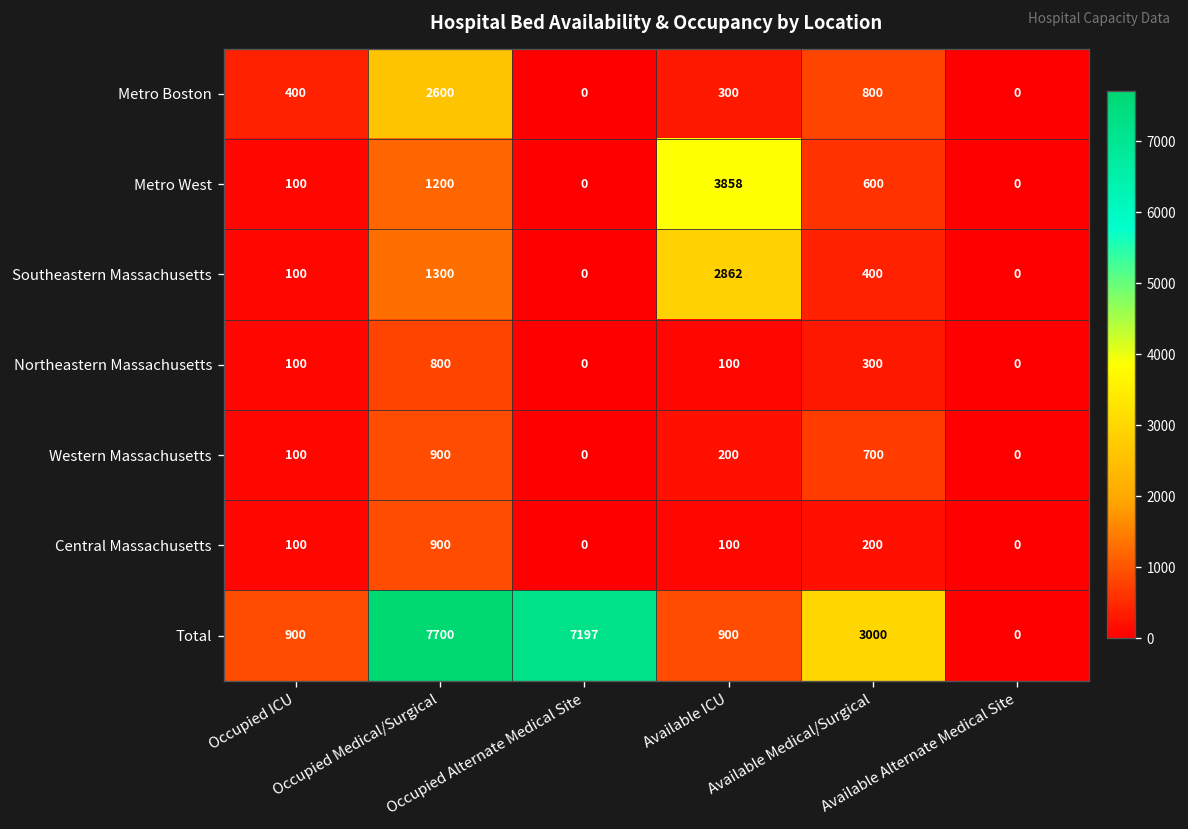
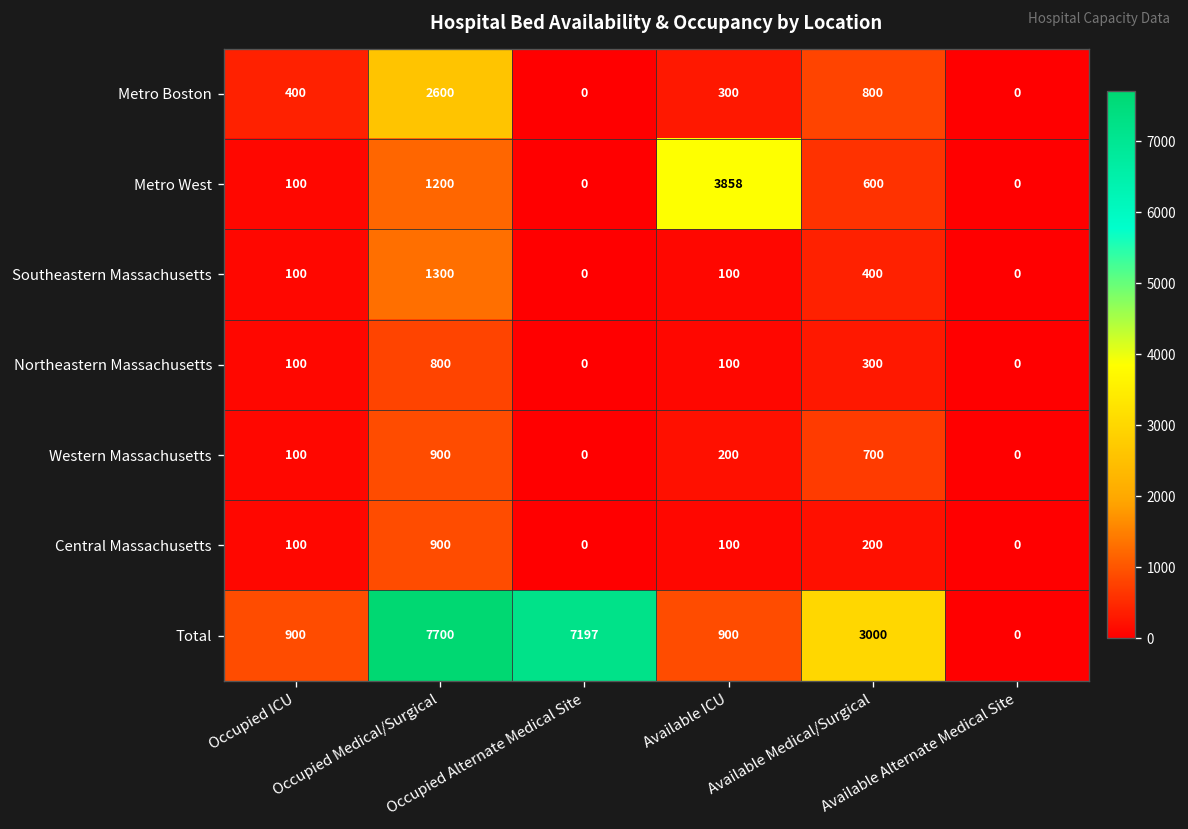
  {
    "Metro Boston": {
      "Occupied ICU": 400,
      "Occupied Medical/Surgical": 2600,
      "Occupied Alternate Medical Site": 0,
      "Available ICU": 300,
      "Available Medical/Surgical": 800,
      "Available Alternate Medical Site": 0
    },
    "Metro West": {
      "Occupied ICU": 100,
      "Occupied Medical/Surgical": 1200,
      "Occupied Alternate Medical Site": 0,
      "Available ICU": 3858,
      "Available Medical/Surgical": 600,
      "Available Alternate Medical Site": 0
    },
    "Southeastern Massachusetts": {
      "Occupied ICU": 100,
      "Occupied Medical/Surgical": 1300,
      "Occupied Alternate Medical Site": 0,
-     "Available ICU": 2862,
+     "Available ICU": 100,
      "Available Medical/Surgical": 400,
      "Available Alternate Medical Site": 0
    },
    "Northeastern Massachusetts": {
      "Occupied ICU": 100,
      "Occupied Medical/Surgical": 800,
      "Occupied Alternate Medical Site": 0,
      "Available ICU": 100,
      "Available Medical/Surgical": 300,
      "Available Alternate Medical Site": 0
    },
    "Western Massachusetts": {
      "Occupied ICU": 100,
      "Occupied Medical/Surgical": 900,
      "Occupied Alternate Medical Site": 0,
      "Available ICU": 200,
      "Available Medical/Surgical": 700,
      "Available Alternate Medical Site": 0
    },
    "Central Massachusetts": {
      "Occupied ICU": 100,
      "Occupied Medical/Surgical": 900,
      "Occupied Alternate Medical Site": 0,
      "Available ICU": 100,
      "Available Medical/Surgical": 200,
      "Available Alternate Medical Site": 0
    },
    "Total": {
      "Occupied ICU": 900,
      "Occupied Medical/Surgical": 7700,
      "Occupied Alternate Medical Site": 7197,
      "Available ICU": 900,
      "Available Medical/Surgical": 3000,
      "Available Alternate Medical Site": 0
    }
  }
